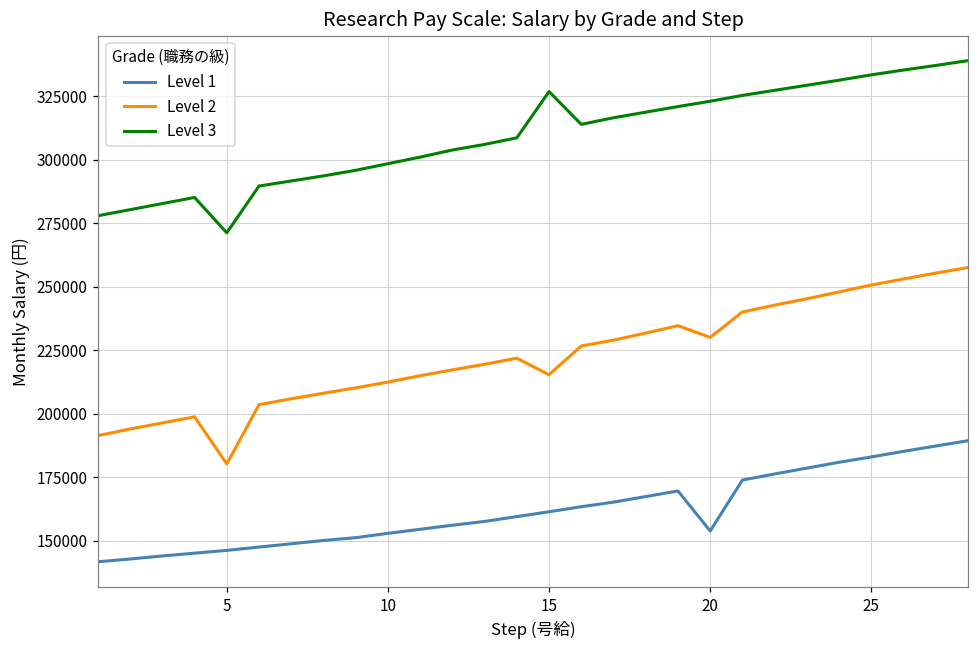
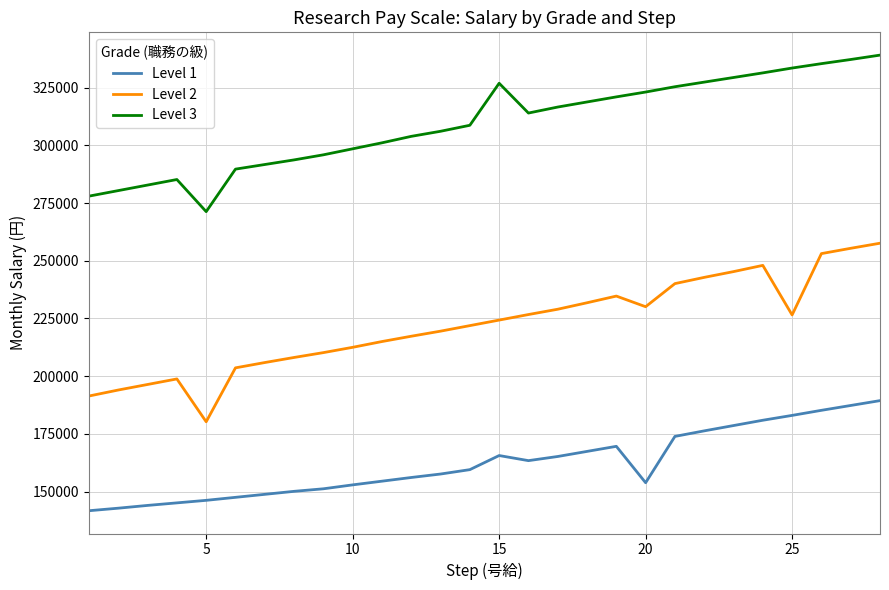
  {
    "Level 1": {
      "5": 146000,
      "10": 153000,
-     "15": 161000,
+     "15": 166000,
      "20": 154000,
      "25": 183000
    },
    "Level 2": {
      "5": 180000,
      "10": 213000,
-     "15": 215000,
+     "15": 224000,
      "20": 230000,
-     "25": 251000
+     "25": 227000
    },
    "Level 3": {
      "5": 271000,
      "10": 299000,
      "15": 327000,
      "20": 323000,
      "25": 334000
    }
  }
